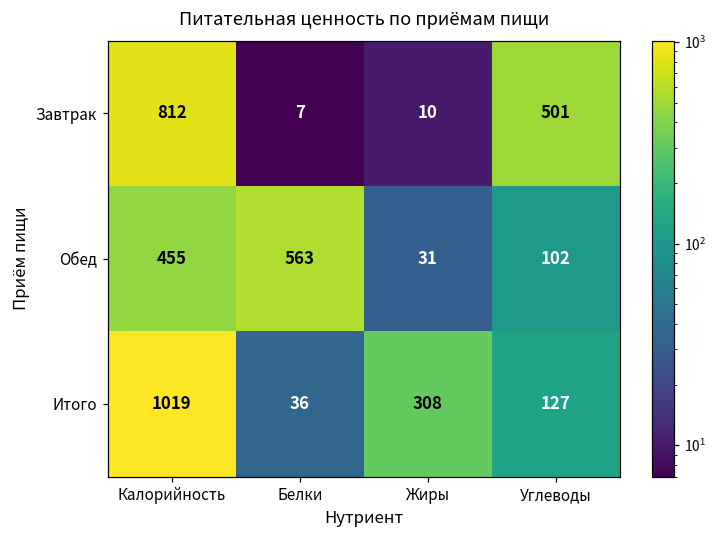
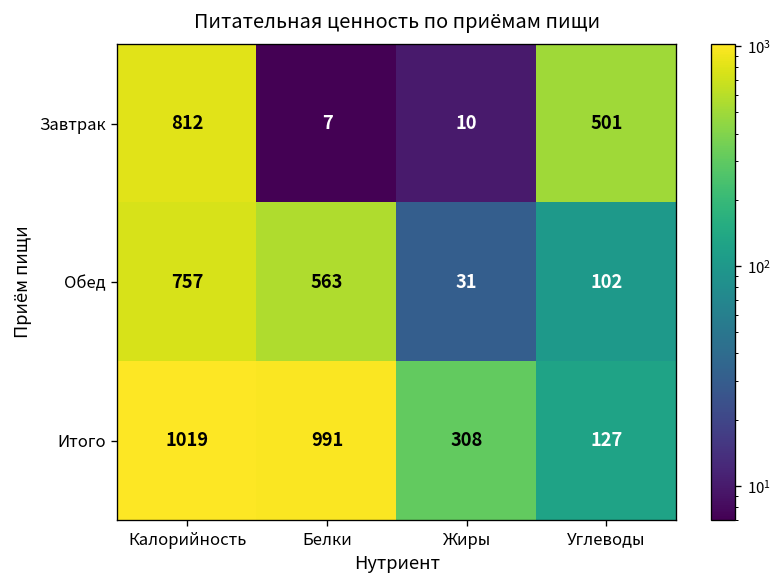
  {
    "Завтрак": {
      "Калорийность": 812,
      "Белки": 7,
      "Жиры": 10,
      "Углеводы": 501
    },
    "Обед": {
-     "Калорийность": 455,
+     "Калорийность": 757,
      "Белки": 563,
      "Жиры": 31,
      "Углеводы": 102
    },
    "Итого": {
      "Калорийность": 1019,
-     "Белки": 36,
+     "Белки": 991,
      "Жиры": 308,
      "Углеводы": 127
    }
  }
